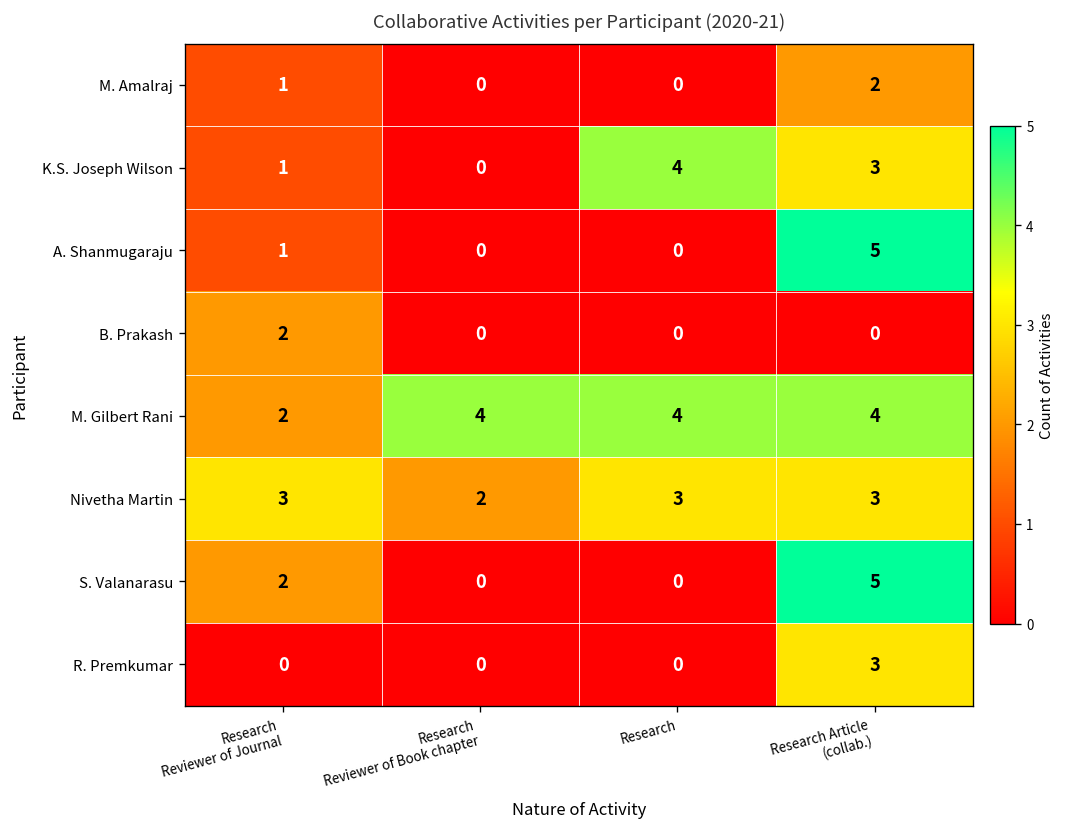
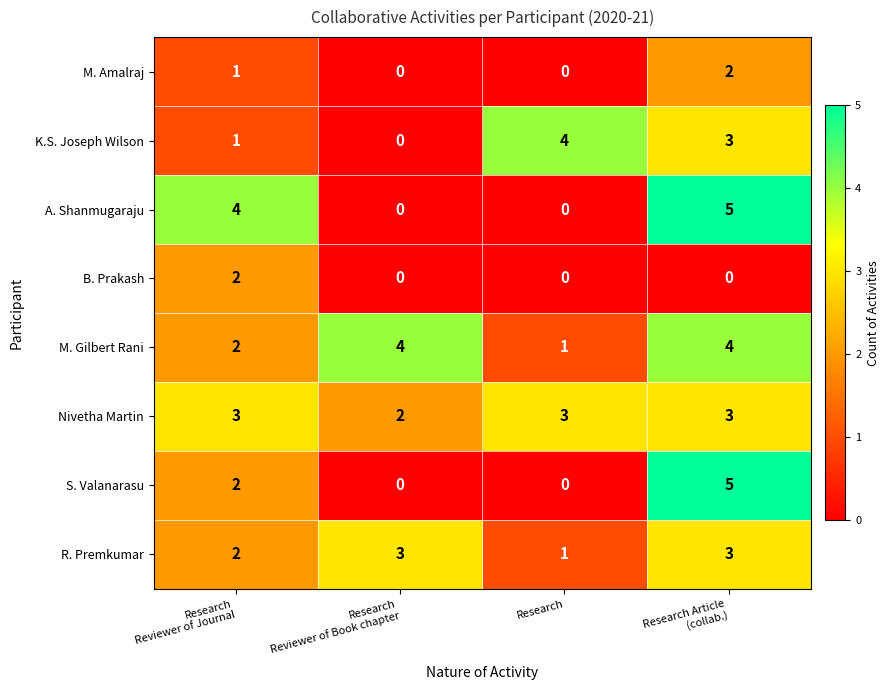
  {
    "M. Amalraj": {
      "Research Reviewer of Journal": 1,
      "Research Reviewer of Book chapter": 0,
      "Research": 0,
      "Research Article (collab.)": 2
    },
    "K.S. Joseph Wilson": {
      "Research Reviewer of Journal": 1,
      "Research Reviewer of Book chapter": 0,
      "Research": 4,
      "Research Article (collab.)": 3
    },
    "A. Shanmugaraju": {
-     "Research Reviewer of Journal": 1,
+     "Research Reviewer of Journal": 4,
      "Research Reviewer of Book chapter": 0,
      "Research": 0,
      "Research Article (collab.)": 5
    },
    "B. Prakash": {
      "Research Reviewer of Journal": 2,
      "Research Reviewer of Book chapter": 0,
      "Research": 0,
      "Research Article (collab.)": 0
    },
    "M. Gilbert Rani": {
      "Research Reviewer of Journal": 2,
      "Research Reviewer of Book chapter": 4,
-     "Research": 4,
+     "Research": 1,
      "Research Article (collab.)": 4
    },
    "Nivetha Martin": {
      "Research Reviewer of Journal": 3,
      "Research Reviewer of Book chapter": 2,
      "Research": 3,
      "Research Article (collab.)": 3
    },
    "S. Valanarasu": {
      "Research Reviewer of Journal": 2,
      "Research Reviewer of Book chapter": 0,
      "Research": 0,
      "Research Article (collab.)": 5
    },
    "R. Premkumar": {
-     "Research Reviewer of Journal": 0,
-     "Research Reviewer of Book chapter": 0,
-     "Research": 0,
+     "Research Reviewer of Journal": 2,
+     "Research Reviewer of Book chapter": 3,
+     "Research": 1,
      "Research Article (collab.)": 3
    }
  }
